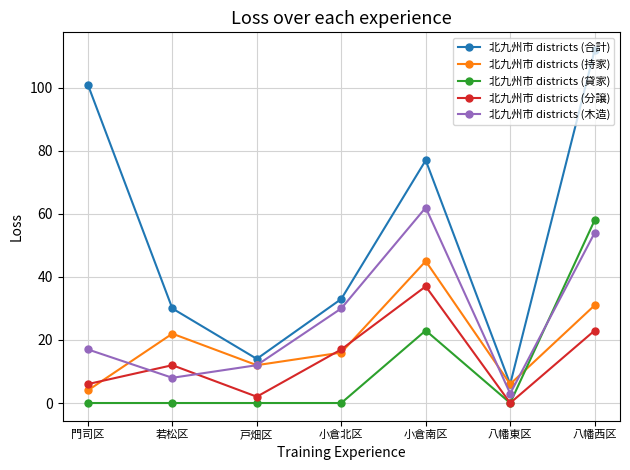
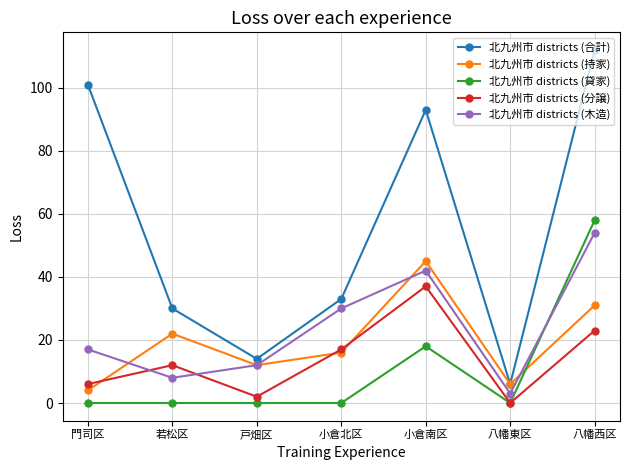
  {
    "北九州市 districts (合計)": {
      "門司区": 101,
      "若松区": 30,
      "戸畑区": 14,
      "小倉北区": 33,
-     "小倉南区": 77
+     "小倉南区": 93
    },
    "北九州市 districts (持家)": {
      "門司区": 4,
      "若松区": 22,
      "小倉北区": 16,
      "小倉南区": 45,
      "八幡西区": 31
    },
    "北九州市 districts (貸家)": {
      "門司区": 0,
      "若松区": 0,
      "戸畑区": 0,
      "小倉北区": 0,
-     "小倉南区": 23,
+     "小倉南区": 18,
      "八幡西区": 58
    },
    "北九州市 districts (分譲)": {
      "門司区": 6,
      "若松区": 12,
      "戸畑区": 2,
      "小倉北区": 17,
      "小倉南区": 37,
      "八幡西区": 23
    },
    "北九州市 districts (木造)": {
      "門司区": 17,
      "若松区": 8,
      "小倉北区": 30,
-     "小倉南区": 62,
+     "小倉南区": 42,
      "八幡東区": 3,
      "八幡西区": 54
    }
  }
